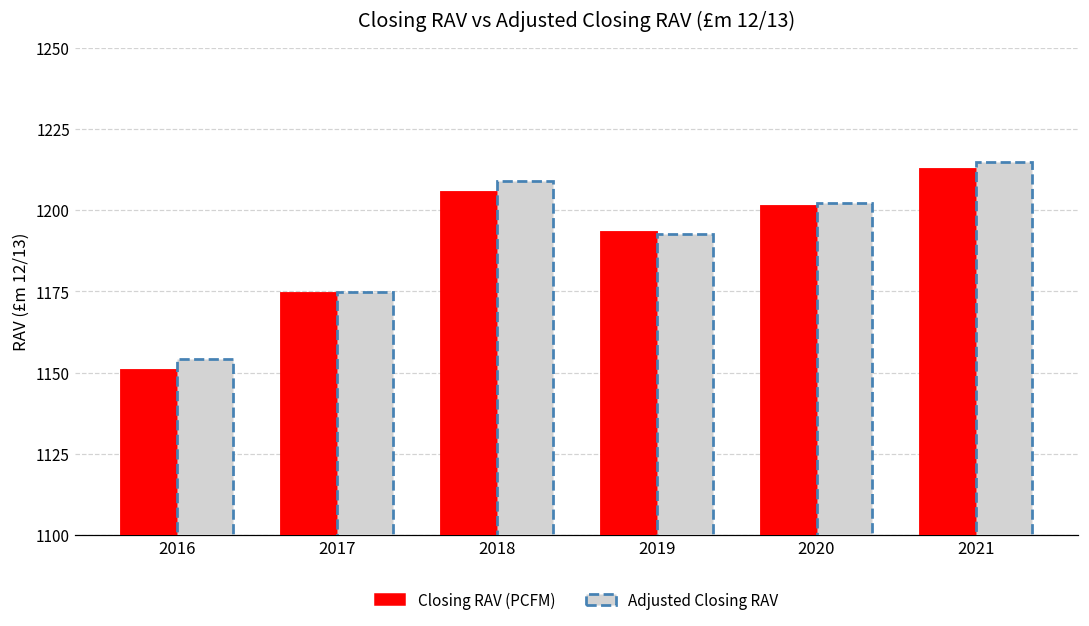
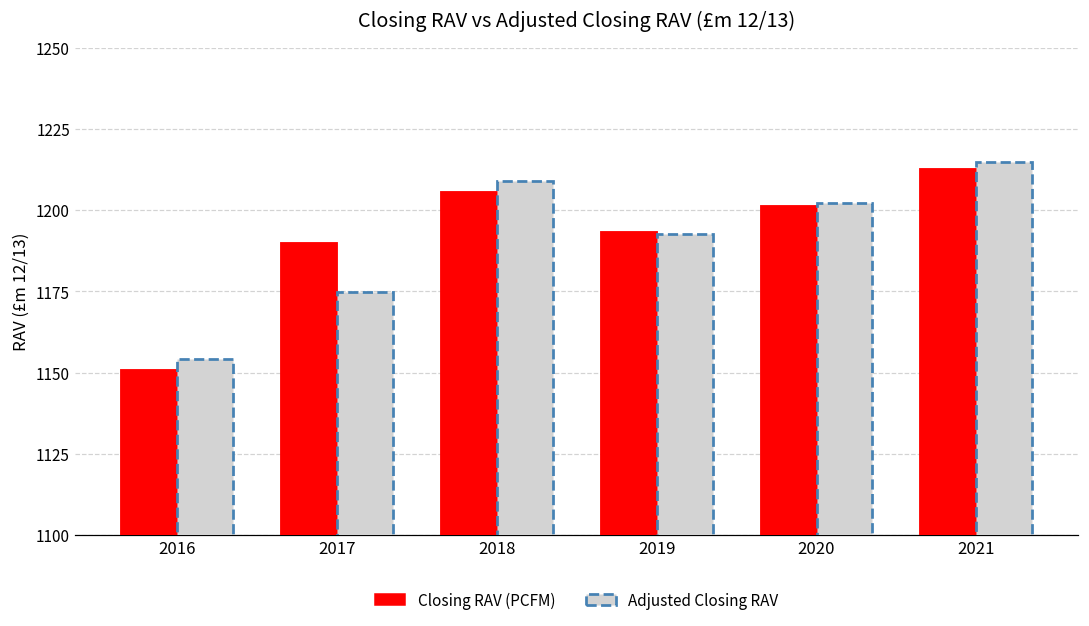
  {
    "Closing RAV (PCFM)": {
      "2016": 1151,
-     "2017": 1175,
+     "2017": 1190,
      "2018": 1205,
      "2019": 1193,
      "2020": 1201,
      "2021": 1213
    },
    "Adjusted Closing RAV": {
      "2016": 1154,
      "2017": 1175,
      "2018": 1209,
      "2019": 1193,
      "2020": 1202,
      "2021": 1215
    }
  }
